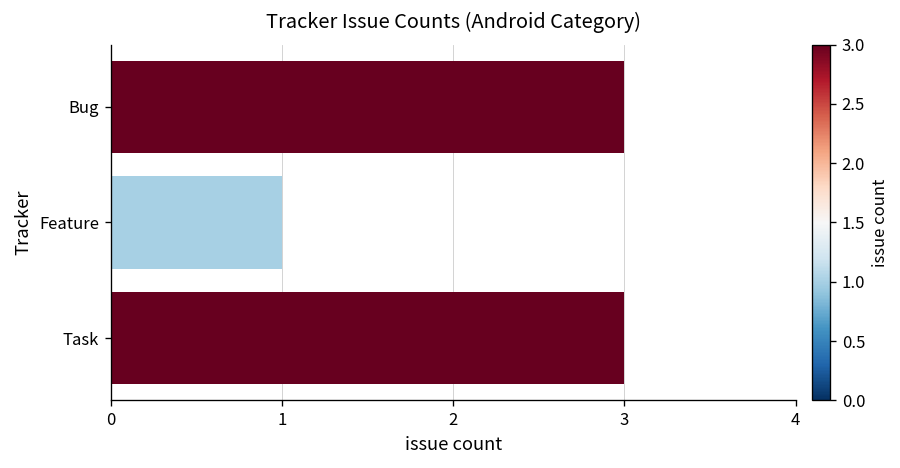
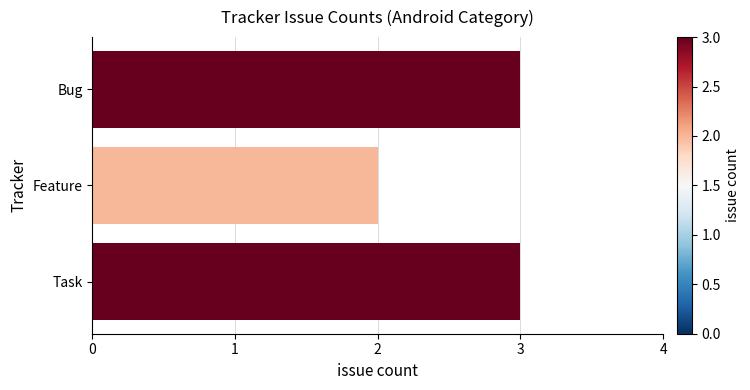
  {
    "Bug": 3,
-   "Feature": 1,
+   "Feature": 2,
    "Task": 3
  }
